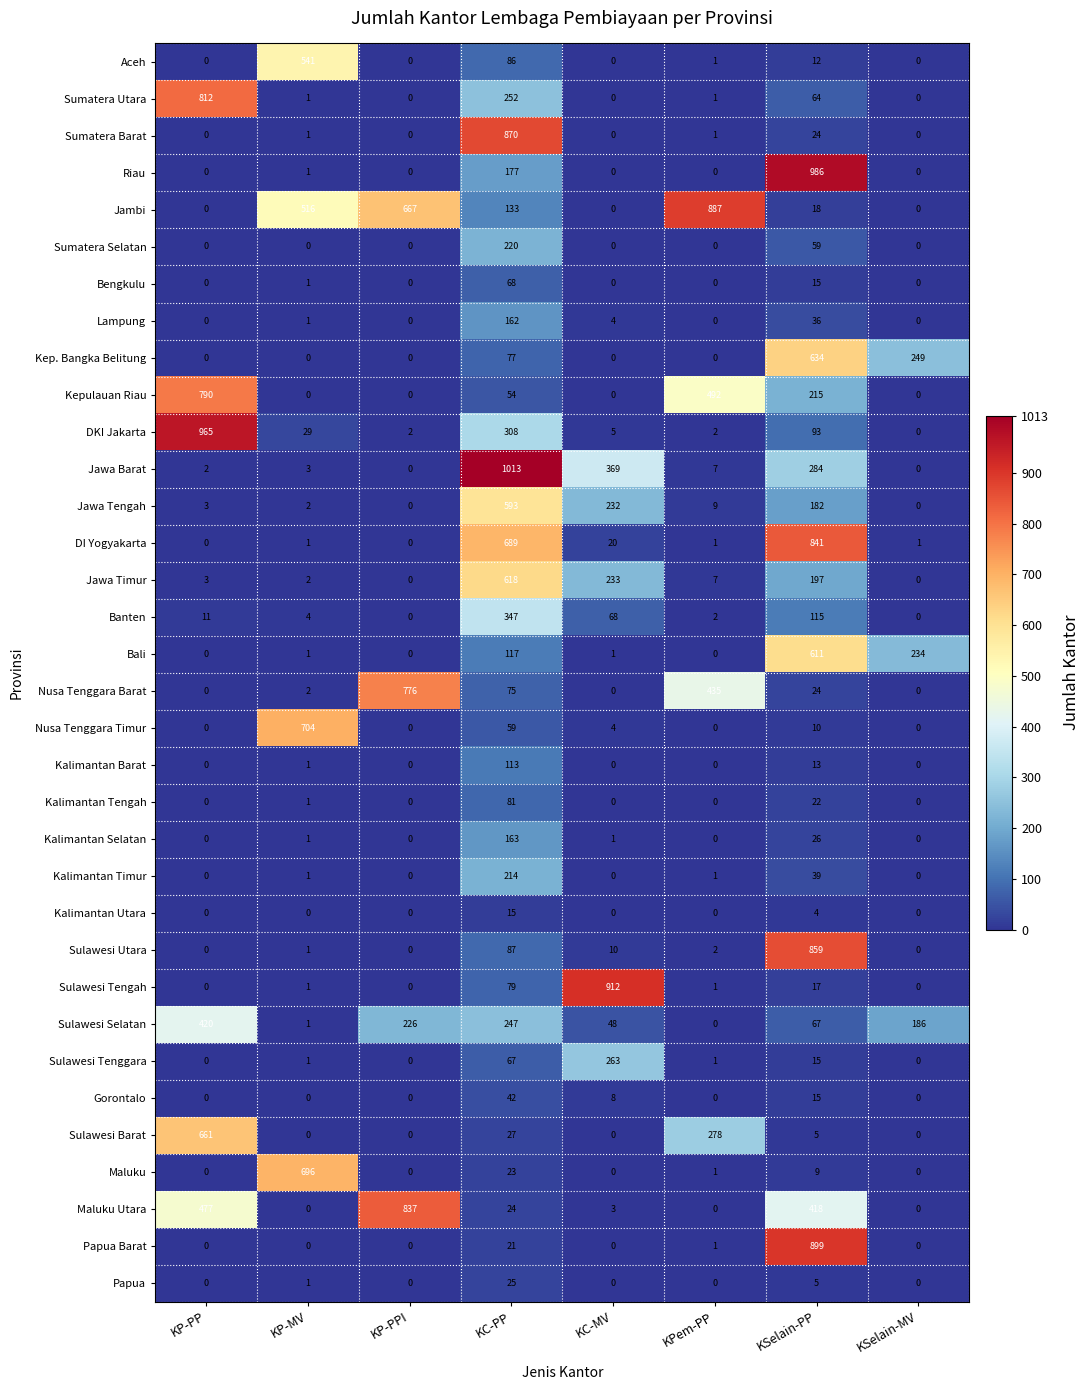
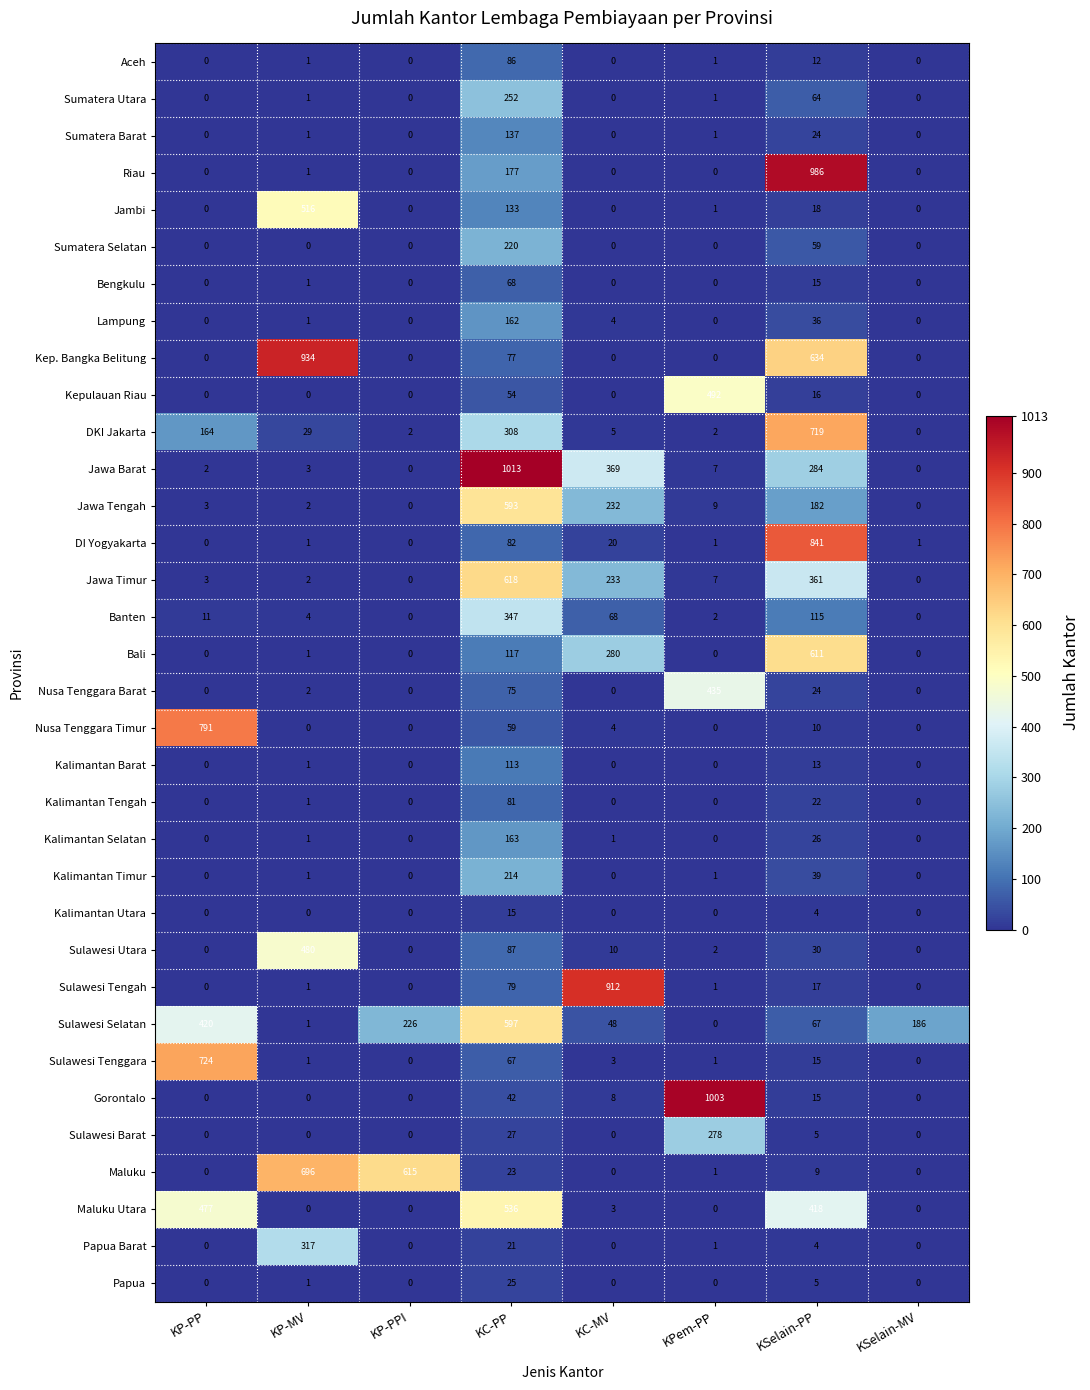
  {
    "Aceh": {
      "KP-PP": 0,
-     "KP-MV": 541,
+     "KP-MV": 1,
      "KP-PPI": 0,
      "KC-PP": 86,
      "KC-MV": 0,
      "KPem-PP": 1,
      "KSelain-PP": 12,
      "KSelain-MV": 0
    },
    "Sumatera Utara": {
-     "KP-PP": 812,
+     "KP-PP": 0,
      "KP-MV": 1,
      "KP-PPI": 0,
      "KC-PP": 252,
      "KC-MV": 0,
      "KPem-PP": 1,
      "KSelain-PP": 64,
      "KSelain-MV": 0
    },
    "Sumatera Barat": {
      "KP-PP": 0,
      "KP-MV": 1,
      "KP-PPI": 0,
-     "KC-PP": 870,
+     "KC-PP": 137,
      "KC-MV": 0,
      "KPem-PP": 1,
      "KSelain-PP": 24,
      "KSelain-MV": 0
    },
    "Jambi": {
      "KP-PP": 0,
      "KP-MV": 516,
-     "KP-PPI": 667,
+     "KP-PPI": 0,
      "KC-PP": 133,
      "KC-MV": 0,
-     "KPem-PP": 887,
+     "KPem-PP": 1,
      "KSelain-PP": 18,
      "KSelain-MV": 0
    },
    "Kep. Bangka Belitung": {
      "KP-PP": 0,
-     "KP-MV": 0,
+     "KP-MV": 934,
      "KP-PPI": 0,
      "KC-PP": 77,
      "KC-MV": 0,
      "KPem-PP": 0,
      "KSelain-PP": 634,
-     "KSelain-MV": 249
+     "KSelain-MV": 0
    },
    "Kepulauan Riau": {
-     "KP-PP": 790,
+     "KP-PP": 0,
      "KP-MV": 0,
      "KP-PPI": 0,
      "KC-PP": 54,
      "KC-MV": 0,
      "KPem-PP": 492,
-     "KSelain-PP": 215,
+     "KSelain-PP": 16,
      "KSelain-MV": 0
    },
    "DKI Jakarta": {
-     "KP-PP": 965,
+     "KP-PP": 164,
      "KP-MV": 29,
      "KP-PPI": 2,
      "KC-PP": 308,
      "KC-MV": 5,
      "KPem-PP": 2,
-     "KSelain-PP": 93,
+     "KSelain-PP": 719,
      "KSelain-MV": 0
    },
    "DI Yogyakarta": {
      "KP-PP": 0,
      "KP-MV": 1,
      "KP-PPI": 0,
-     "KC-PP": 689,
+     "KC-PP": 82,
      "KC-MV": 20,
      "KPem-PP": 1,
      "KSelain-PP": 841,
      "KSelain-MV": 1
    },
    "Jawa Timur": {
      "KP-PP": 3,
      "KP-MV": 2,
      "KP-PPI": 0,
      "KC-PP": 618,
      "KC-MV": 233,
      "KPem-PP": 7,
-     "KSelain-PP": 197,
+     "KSelain-PP": 361,
      "KSelain-MV": 0
    },
    "Bali": {
      "KP-PP": 0,
      "KP-MV": 1,
      "KP-PPI": 0,
      "KC-PP": 117,
-     "KC-MV": 1,
+     "KC-MV": 280,
      "KPem-PP": 0,
      "KSelain-PP": 611,
-     "KSelain-MV": 234
+     "KSelain-MV": 0
    },
    "Nusa Tenggara Barat": {
      "KP-PP": 0,
      "KP-MV": 2,
-     "KP-PPI": 776,
+     "KP-PPI": 0,
      "KC-PP": 75,
      "KC-MV": 0,
      "KSelain-PP": 24,
      "KSelain-MV": 0
    },
    "Nusa Tenggara Timur": {
-     "KP-PP": 0,
-     "KP-MV": 704,
+     "KP-PP": 791,
+     "KP-MV": 0,
      "KP-PPI": 0,
      "KC-PP": 59,
      "KC-MV": 4,
      "KPem-PP": 0,
      "KSelain-PP": 10,
      "KSelain-MV": 0
    },
    "Sulawesi Utara": {
      "KP-PP": 0,
-     "KP-MV": 1,
+     "KP-MV": 480,
      "KP-PPI": 0,
      "KC-PP": 87,
      "KC-MV": 10,
      "KPem-PP": 2,
-     "KSelain-PP": 859,
+     "KSelain-PP": 30,
      "KSelain-MV": 0
    },
    "Sulawesi Selatan": {
      "KP-MV": 1,
      "KP-PPI": 226,
-     "KC-PP": 247,
+     "KC-PP": 597,
      "KC-MV": 48,
      "KPem-PP": 0,
      "KSelain-PP": 67,
      "KSelain-MV": 186
    },
    "Sulawesi Tenggara": {
-     "KP-PP": 0,
+     "KP-PP": 724,
      "KP-MV": 1,
      "KP-PPI": 0,
      "KC-PP": 67,
-     "KC-MV": 263,
+     "KC-MV": 3,
      "KPem-PP": 1,
      "KSelain-PP": 15,
      "KSelain-MV": 0
    },
    "Gorontalo": {
      "KP-PP": 0,
      "KP-MV": 0,
      "KP-PPI": 0,
      "KC-PP": 42,
      "KC-MV": 8,
-     "KPem-PP": 0,
+     "KPem-PP": 1003,
      "KSelain-PP": 15,
      "KSelain-MV": 0
    },
    "Sulawesi Barat": {
-     "KP-PP": 661,
+     "KP-PP": 0,
      "KP-MV": 0,
      "KP-PPI": 0,
      "KC-PP": 27,
      "KC-MV": 0,
      "KPem-PP": 278,
      "KSelain-PP": 5,
      "KSelain-MV": 0
    },
    "Maluku": {
      "KP-PP": 0,
      "KP-MV": 696,
-     "KP-PPI": 0,
+     "KP-PPI": 615,
      "KC-PP": 23,
      "KC-MV": 0,
      "KPem-PP": 1,
      "KSelain-PP": 9,
      "KSelain-MV": 0
    },
    "Maluku Utara": {
      "KP-PP": 477,
      "KP-MV": 0,
-     "KP-PPI": 837,
-     "KC-PP": 24,
+     "KP-PPI": 0,
+     "KC-PP": 536,
      "KC-MV": 3,
      "KPem-PP": 0,
      "KSelain-MV": 0
    },
    "Papua Barat": {
      "KP-PP": 0,
-     "KP-MV": 0,
+     "KP-MV": 317,
      "KP-PPI": 0,
      "KC-PP": 21,
      "KC-MV": 0,
      "KPem-PP": 1,
-     "KSelain-PP": 899,
+     "KSelain-PP": 4,
      "KSelain-MV": 0
    }
  }
